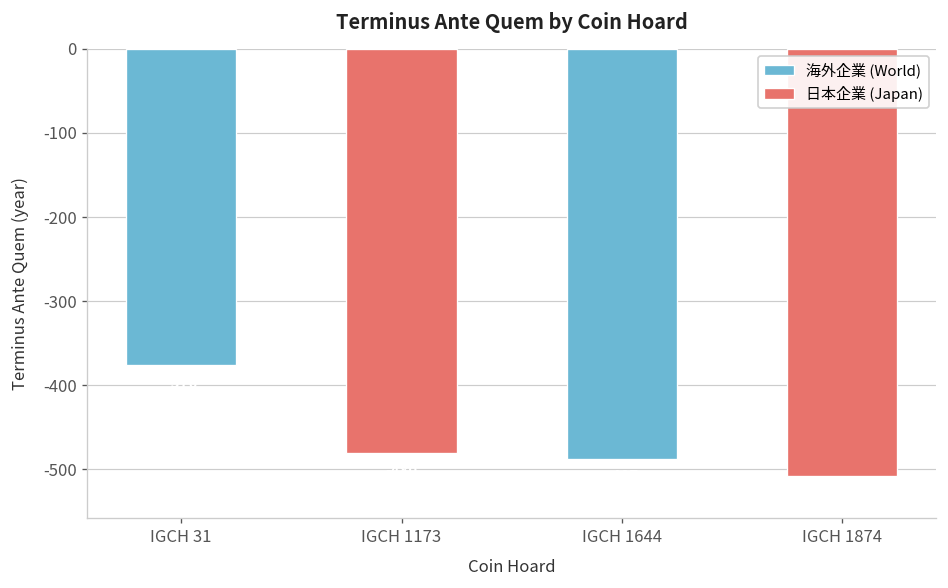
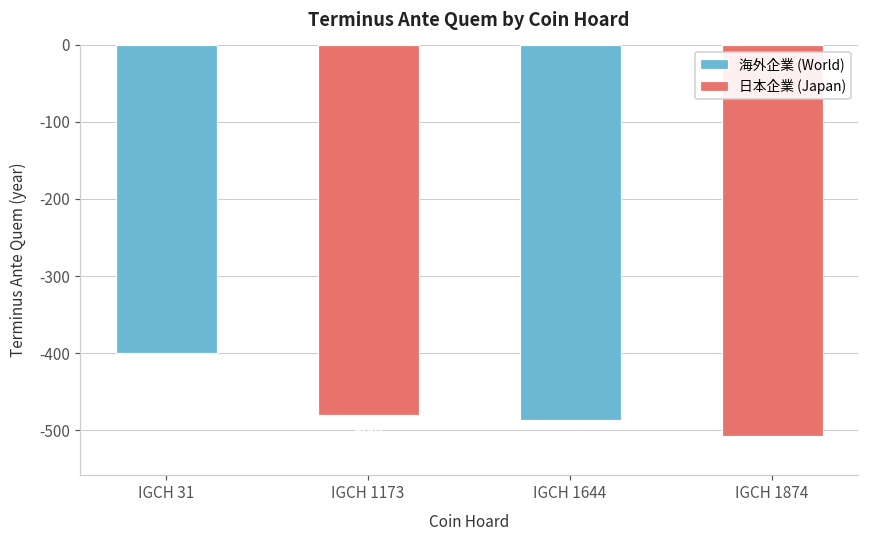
  {
    "海外企業 (World)": {
-     "IGCH 31": -380,
+     "IGCH 31": -400,
      "IGCH 1644": -490
    },
    "日本企業 (Japan)": {
      "IGCH 1173": -480,
      "IGCH 1874": -510
    }
  }
